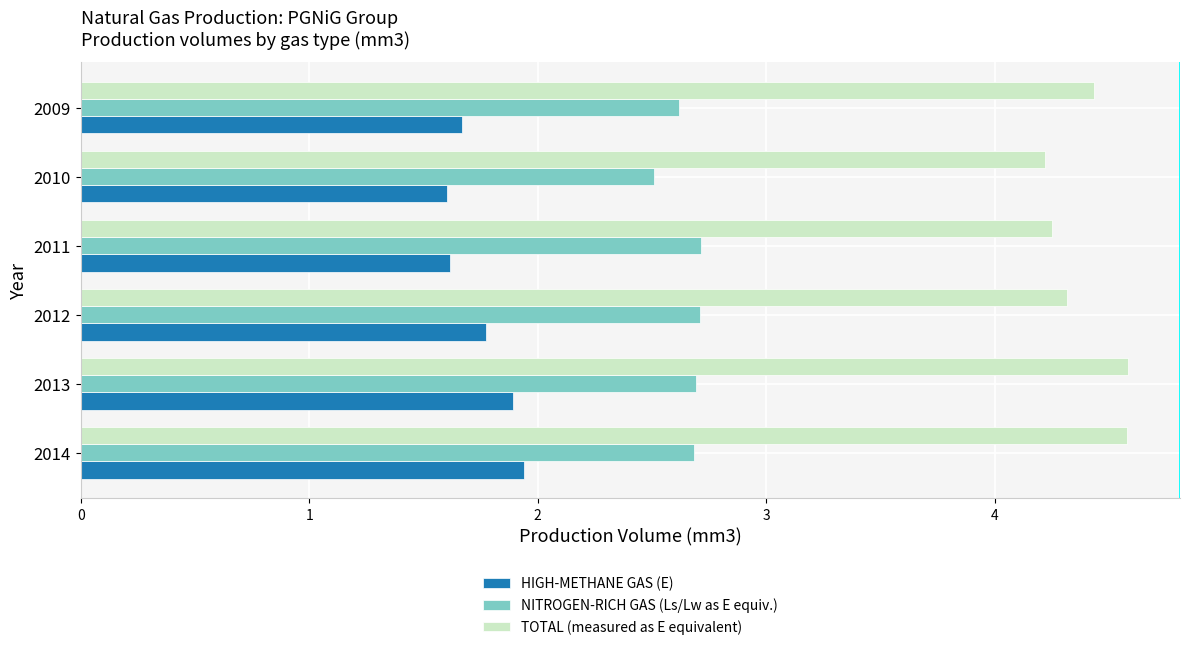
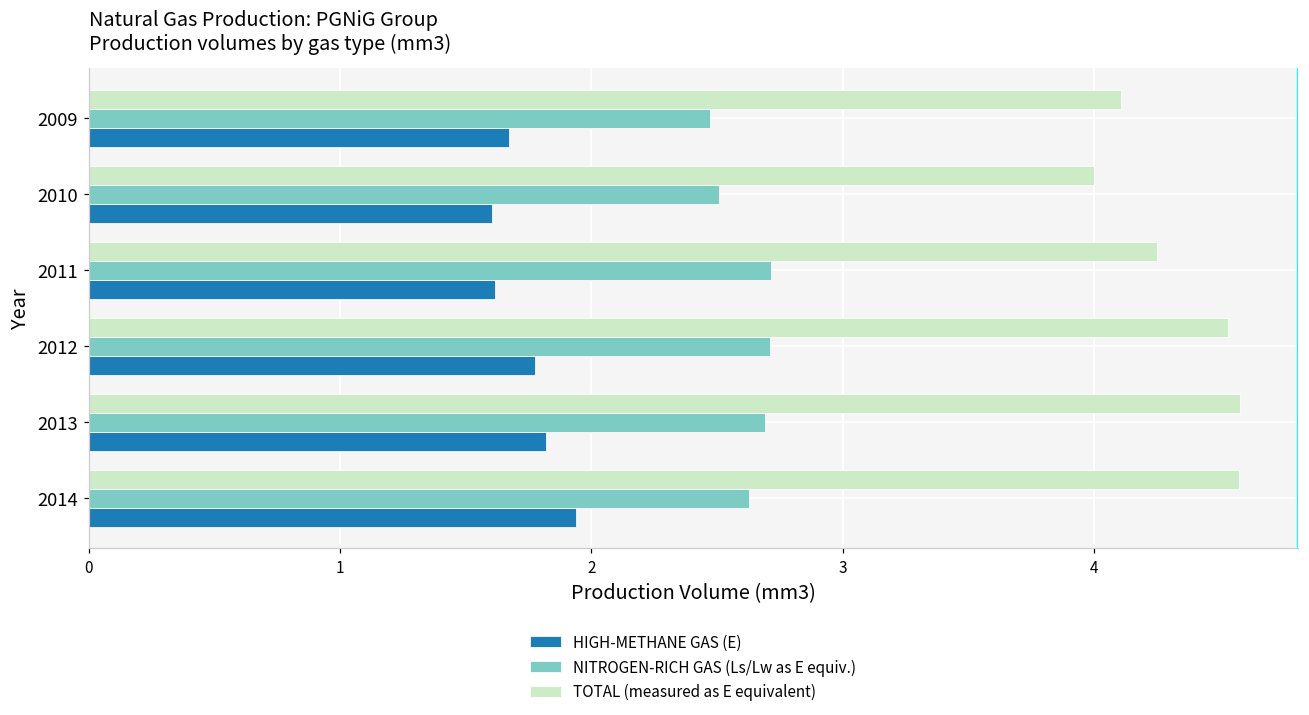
  {
    "HIGH-METHANE GAS (E)": {
      "2009": 1.67,
      "2010": 1.61,
      "2011": 1.62,
      "2012": 1.78,
-     "2013": 1.89,
+     "2013": 1.82,
      "2014": 1.94
    },
    "NITROGEN-RICH GAS (Ls/Lw as E equiv.)": {
-     "2009": 2.62,
+     "2009": 2.47,
      "2010": 2.51,
      "2011": 2.71,
      "2012": 2.71,
      "2013": 2.69,
-     "2014": 2.68
+     "2014": 2.63
    },
    "TOTAL (measured as E equivalent)": {
-     "2009": 4.43,
-     "2010": 4.22,
+     "2009": 4.11,
+     "2010": 4.00,
      "2011": 4.25,
-     "2012": 4.32,
+     "2012": 4.53,
      "2013": 4.58,
      "2014": 4.58
    }
  }
